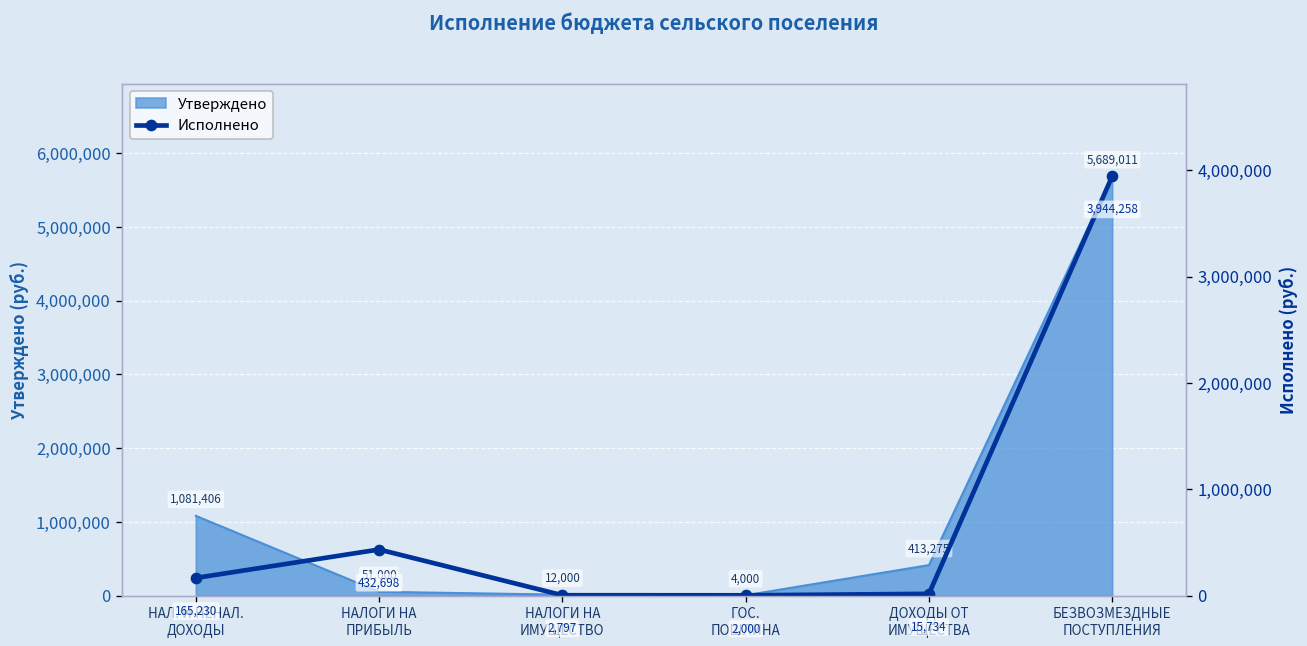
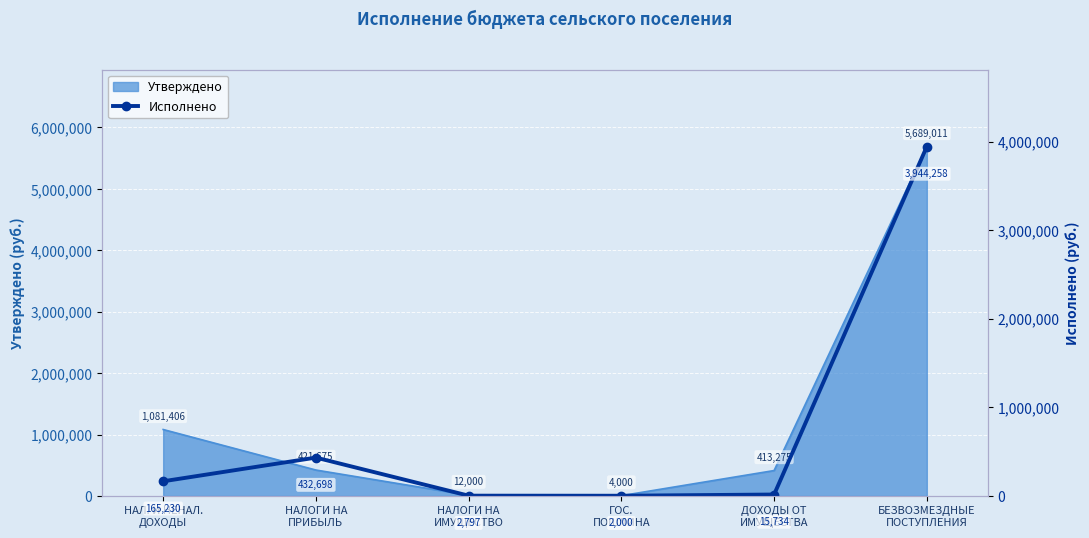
  {
    "Утверждено": {
-     "НАЛОГИ НА ПРИБЫЛЬ": "51,000"
+     "НАЛОГИ НА ПРИБЫЛЬ": "421,675"
    }
  }
